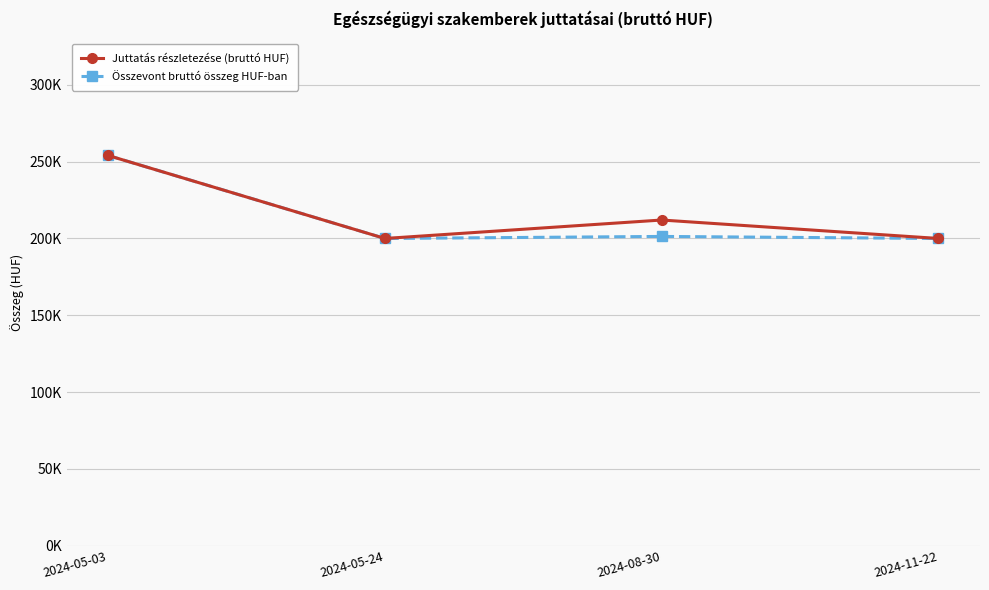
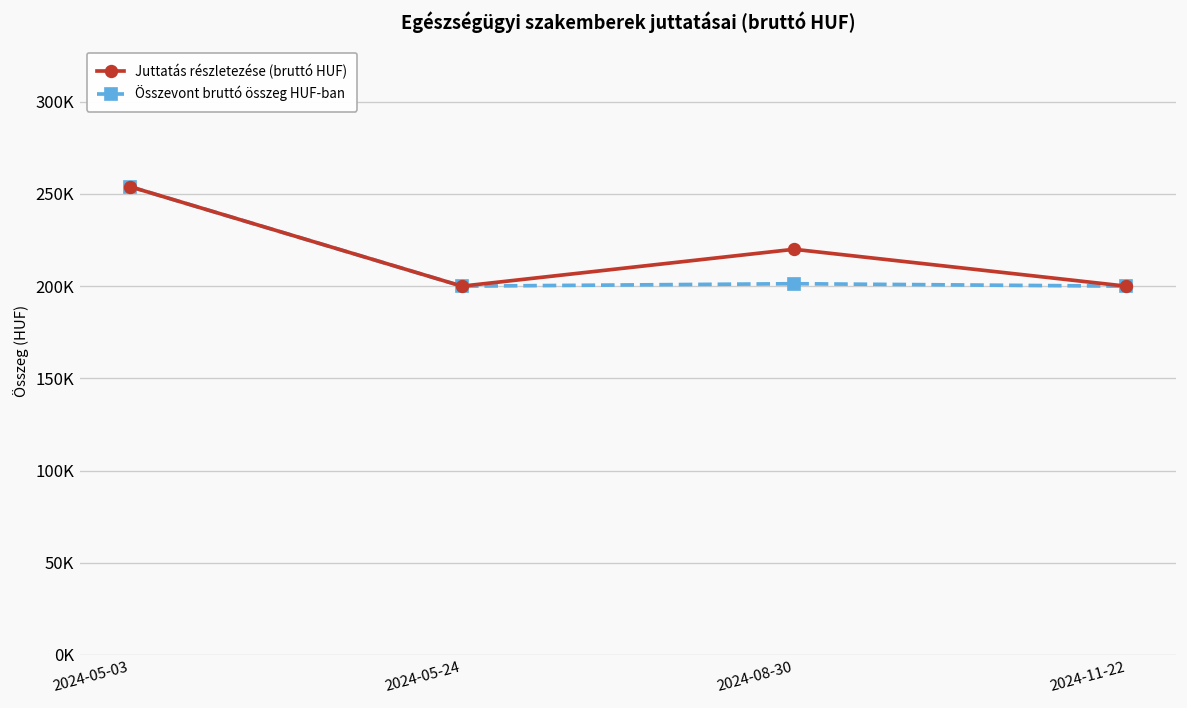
  {
    "Juttatás részletezése (bruttó HUF)": {
-     "2024-08-30": 212000
+     "2024-08-30": 220000
    },
    "Összevont bruttó összeg HUF-ban": {
      "2024-08-30": 201000
    }
  }
